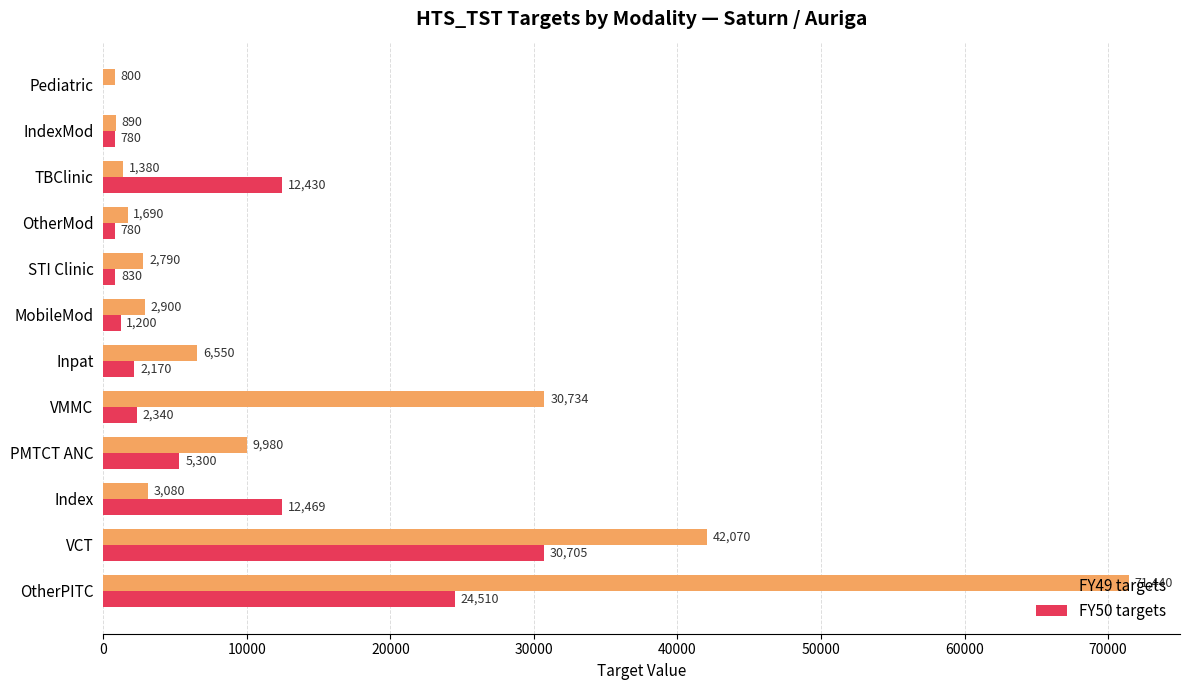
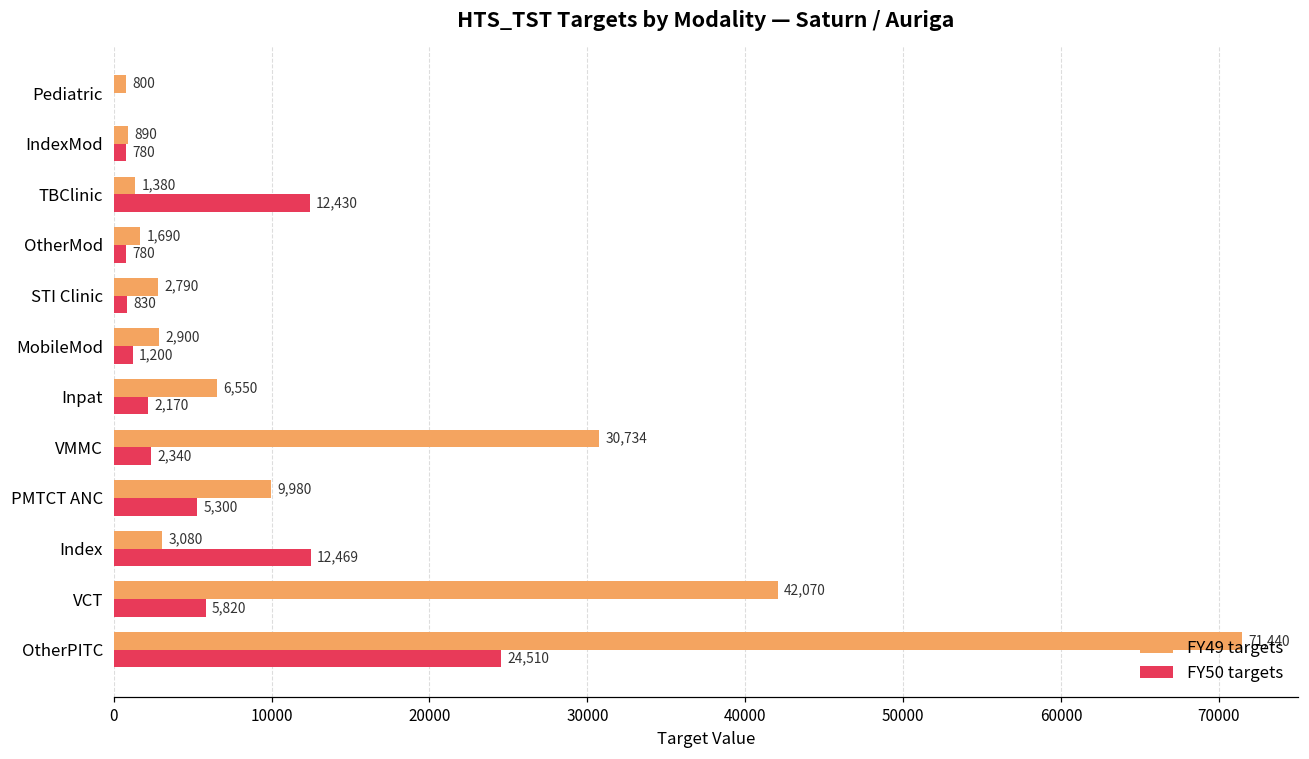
  {
    "FY49 targets": {
      "Pediatric": "800",
      "IndexMod": "890",
      "TBClinic": "1,380",
      "OtherMod": "1,690",
      "STI Clinic": "2,790",
      "MobileMod": "2,900",
      "Inpat": "6,550",
      "VMMC": "30,734",
      "PMTCT ANC": "9,980",
      "Index": "3,080",
      "VCT": "42,070",
      "OtherPITC": "71,440"
    },
    "FY50 targets": {
      "IndexMod": "780",
      "TBClinic": "12,430",
      "OtherMod": "780",
      "STI Clinic": "830",
      "MobileMod": "1,200",
      "Inpat": "2,170",
      "VMMC": "2,340",
      "PMTCT ANC": "5,300",
      "Index": "12,469",
-     "VCT": "30,705",
+     "VCT": "5,820",
      "OtherPITC": "24,510"
    }
  }
